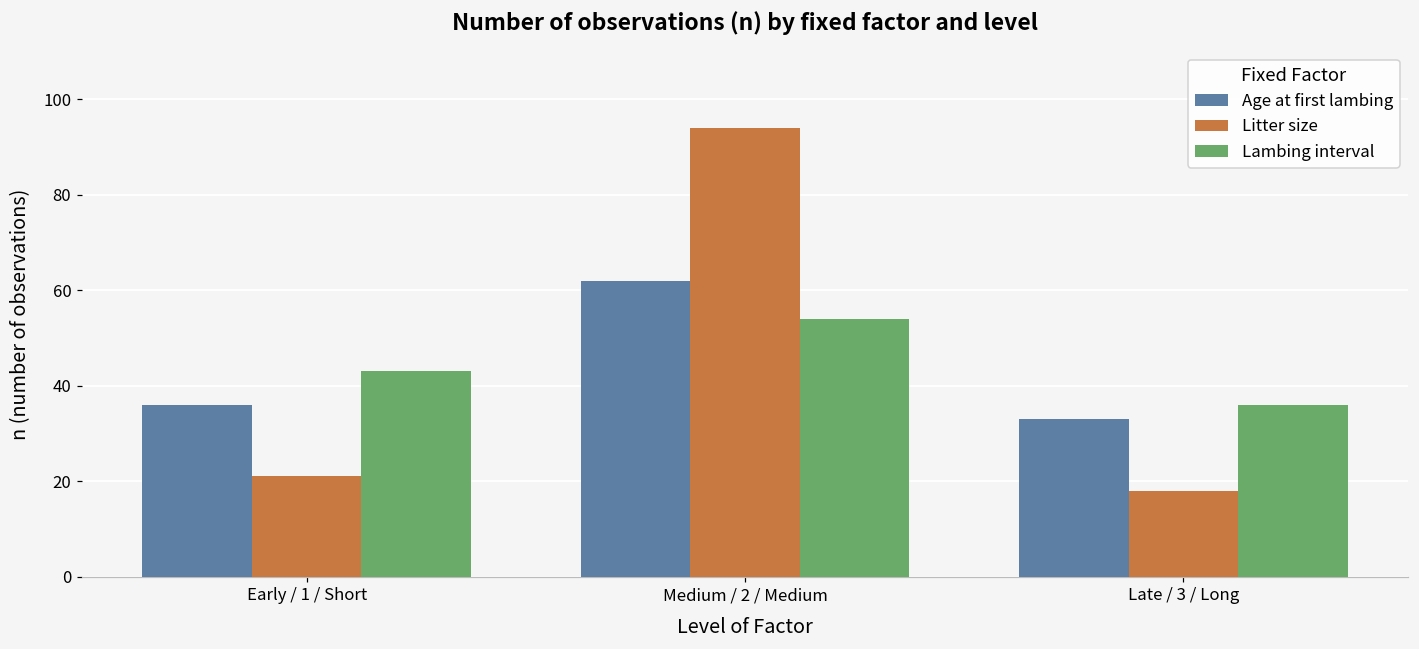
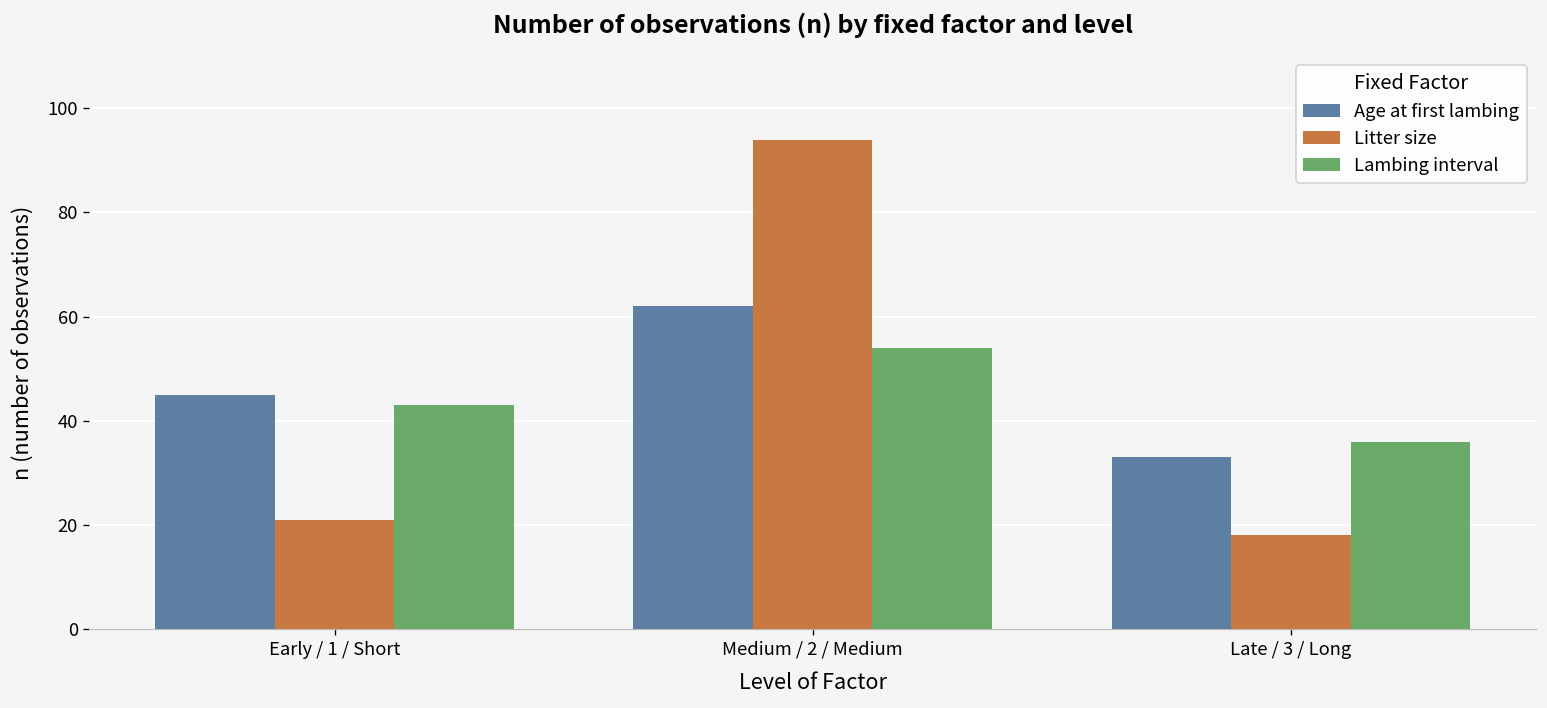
  {
    "Age at first lambing": {
-     "Early / 1 / Short": 36,
+     "Early / 1 / Short": 45,
      "Medium / 2 / Medium": 62,
      "Late / 3 / Long": 33
    },
    "Litter size": {
      "Early / 1 / Short": 21,
      "Medium / 2 / Medium": 94,
      "Late / 3 / Long": 18
    },
    "Lambing interval": {
      "Early / 1 / Short": 43,
      "Medium / 2 / Medium": 54,
      "Late / 3 / Long": 36
    }
  }
